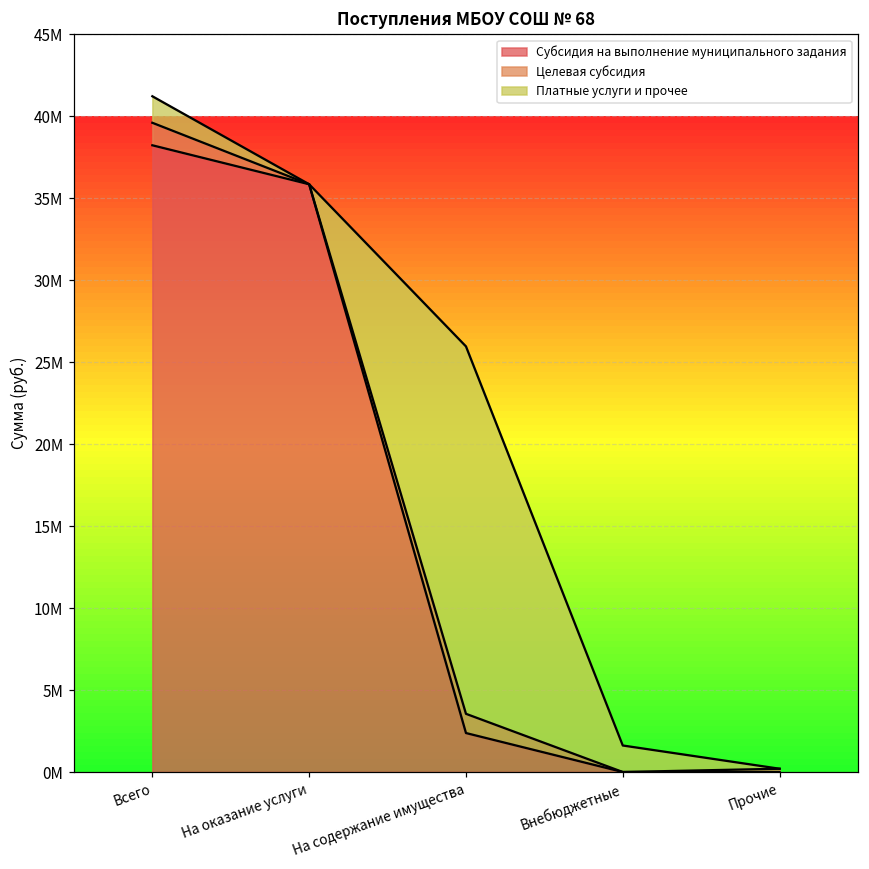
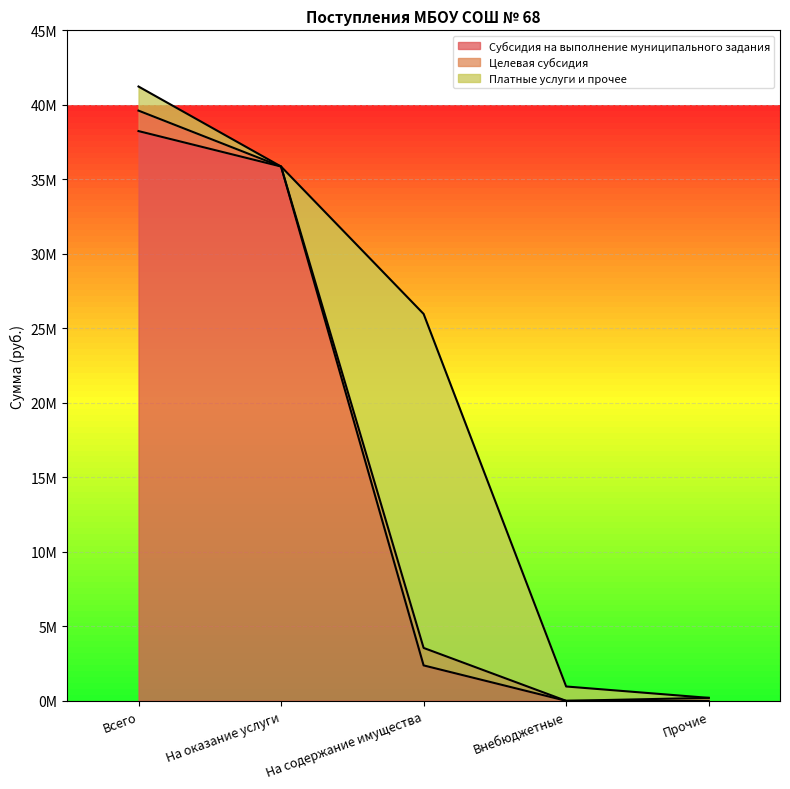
  {
    "Платные услуги и прочее": {
      "Всего": 1600000,
      "На содержание имущества": 22400000,
-     "Внебюджетные": 1600000
+     "Внебюджетные": 1000000
    }
  }
